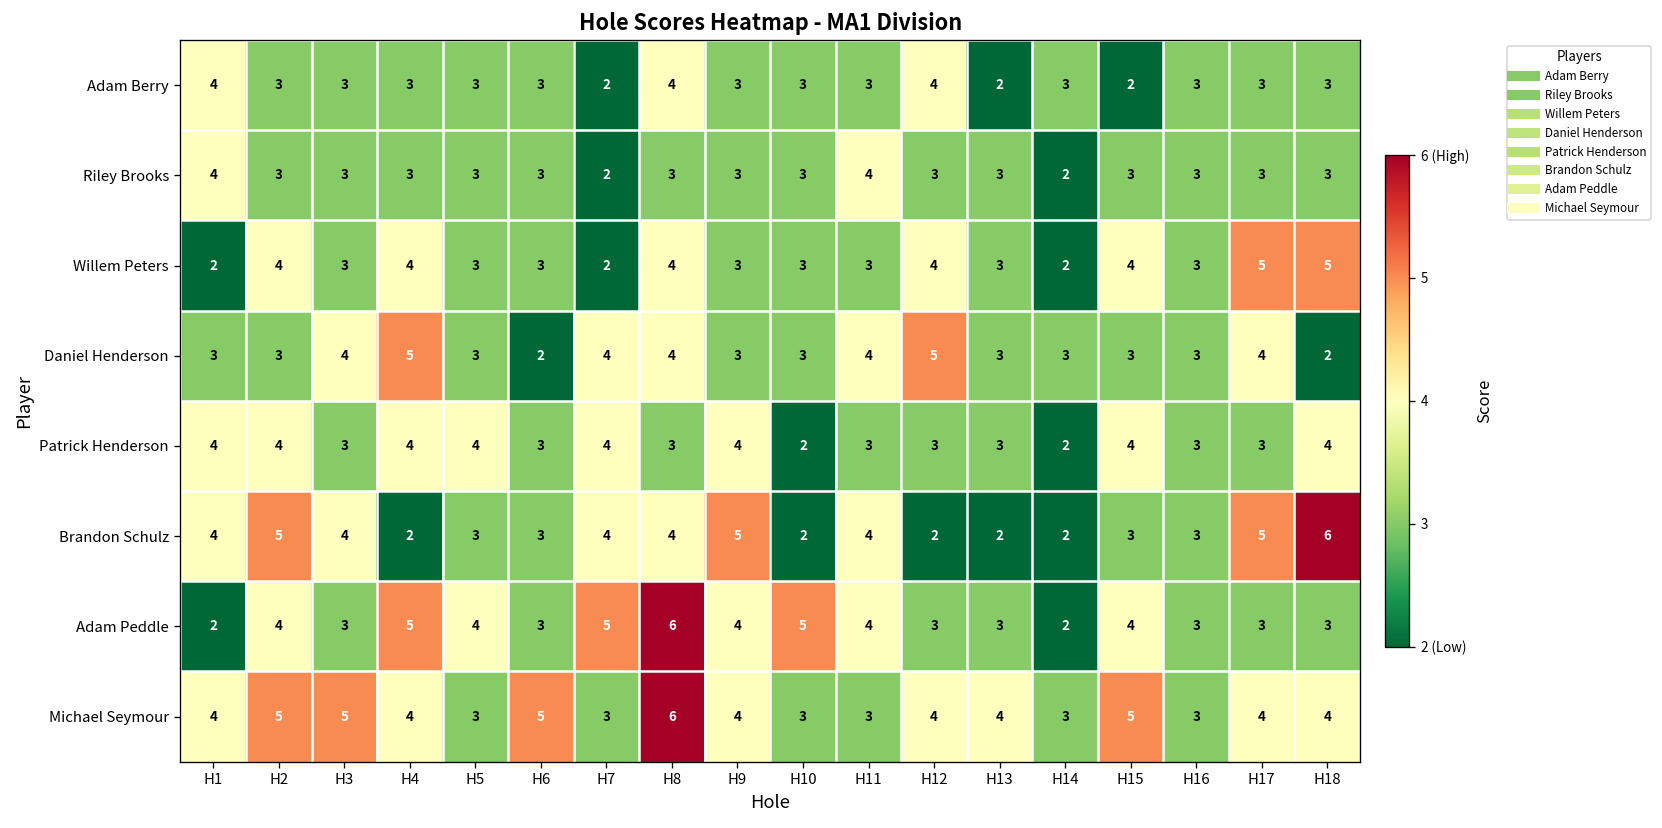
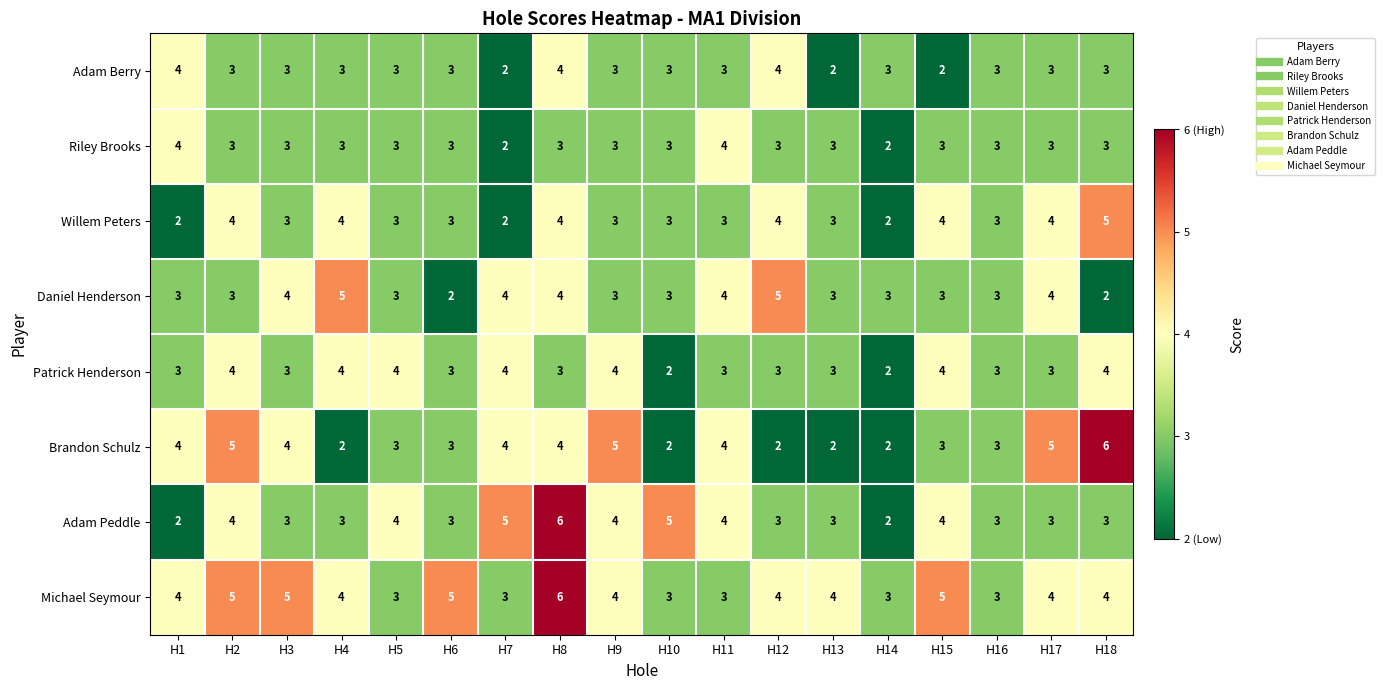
  {
    "Adam Berry": {
      "H1": 4,
      "H2": 3,
      "H3": 3,
      "H4": 3,
      "H5": 3,
      "H6": 3,
      "H7": 2,
      "H8": 4,
      "H9": 3,
      "H10": 3,
      "H11": 3,
      "H12": 4,
      "H13": 2,
      "H14": 3,
      "H15": 2,
      "H16": 3,
      "H17": 3,
      "H18": 3
    },
    "Riley Brooks": {
      "H1": 4,
      "H2": 3,
      "H3": 3,
      "H4": 3,
      "H5": 3,
      "H6": 3,
      "H7": 2,
      "H8": 3,
      "H9": 3,
      "H10": 3,
      "H11": 4,
      "H12": 3,
      "H13": 3,
      "H14": 2,
      "H15": 3,
      "H16": 3,
      "H17": 3,
      "H18": 3
    },
    "Willem Peters": {
      "H1": 2,
      "H2": 4,
      "H3": 3,
      "H4": 4,
      "H5": 3,
      "H6": 3,
      "H7": 2,
      "H8": 4,
      "H9": 3,
      "H10": 3,
      "H11": 3,
      "H12": 4,
      "H13": 3,
      "H14": 2,
      "H15": 4,
      "H16": 3,
-     "H17": 5,
+     "H17": 4,
      "H18": 5
    },
    "Daniel Henderson": {
      "H1": 3,
      "H2": 3,
      "H3": 4,
      "H4": 5,
      "H5": 3,
      "H6": 2,
      "H7": 4,
      "H8": 4,
      "H9": 3,
      "H10": 3,
      "H11": 4,
      "H12": 5,
      "H13": 3,
      "H14": 3,
      "H15": 3,
      "H16": 3,
      "H17": 4,
      "H18": 2
    },
    "Patrick Henderson": {
-     "H1": 4,
+     "H1": 3,
      "H2": 4,
      "H3": 3,
      "H4": 4,
      "H5": 4,
      "H6": 3,
      "H7": 4,
      "H8": 3,
      "H9": 4,
      "H10": 2,
      "H11": 3,
      "H12": 3,
      "H13": 3,
      "H14": 2,
      "H15": 4,
      "H16": 3,
      "H17": 3,
      "H18": 4
    },
    "Brandon Schulz": {
      "H1": 4,
      "H2": 5,
      "H3": 4,
      "H4": 2,
      "H5": 3,
      "H6": 3,
      "H7": 4,
      "H8": 4,
      "H9": 5,
      "H10": 2,
      "H11": 4,
      "H12": 2,
      "H13": 2,
      "H14": 2,
      "H15": 3,
      "H16": 3,
      "H17": 5,
      "H18": 6
    },
    "Adam Peddle": {
      "H1": 2,
      "H2": 4,
      "H3": 3,
-     "H4": 5,
+     "H4": 3,
      "H5": 4,
      "H6": 3,
      "H7": 5,
      "H8": 6,
      "H9": 4,
      "H10": 5,
      "H11": 4,
      "H12": 3,
      "H13": 3,
      "H14": 2,
      "H15": 4,
      "H16": 3,
      "H17": 3,
      "H18": 3
    },
    "Michael Seymour": {
      "H1": 4,
      "H2": 5,
      "H3": 5,
      "H4": 4,
      "H5": 3,
      "H6": 5,
      "H7": 3,
      "H8": 6,
      "H9": 4,
      "H10": 3,
      "H11": 3,
      "H12": 4,
      "H13": 4,
      "H14": 3,
      "H15": 5,
      "H16": 3,
      "H17": 4,
      "H18": 4
    }
  }
